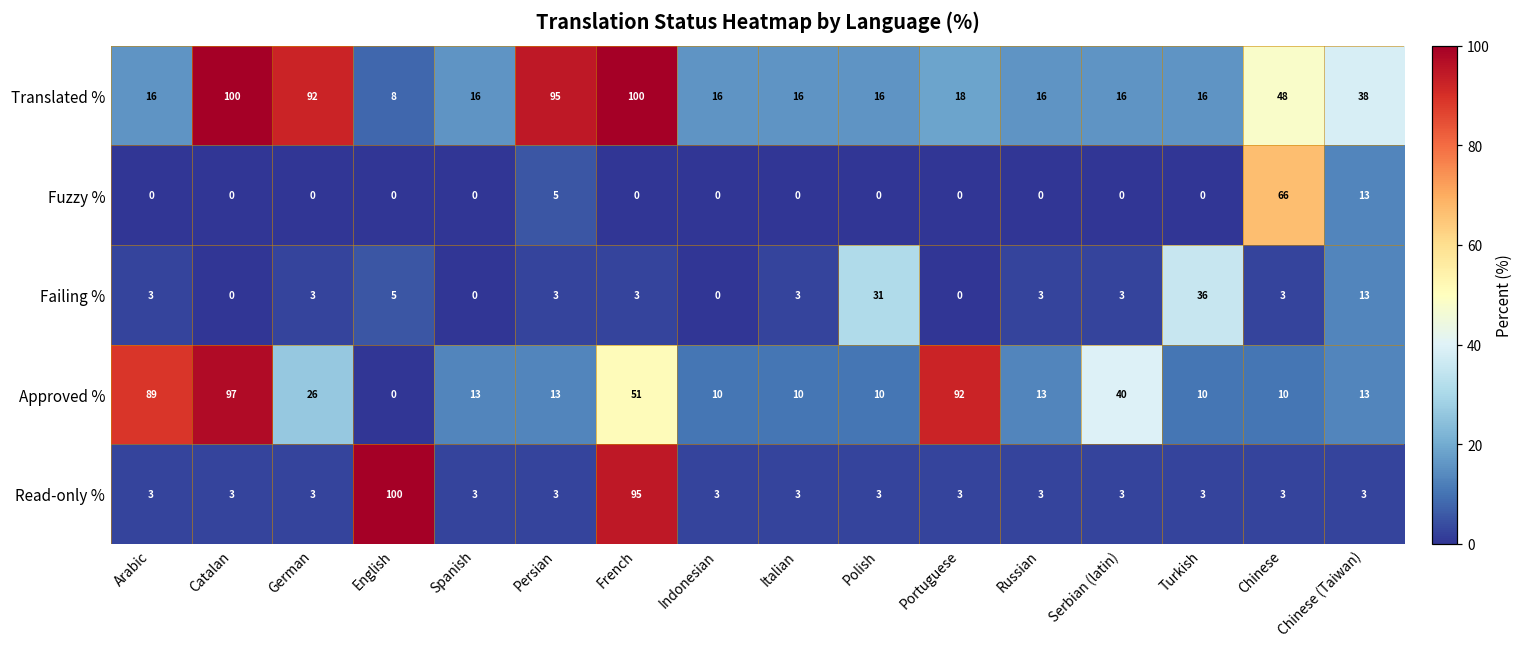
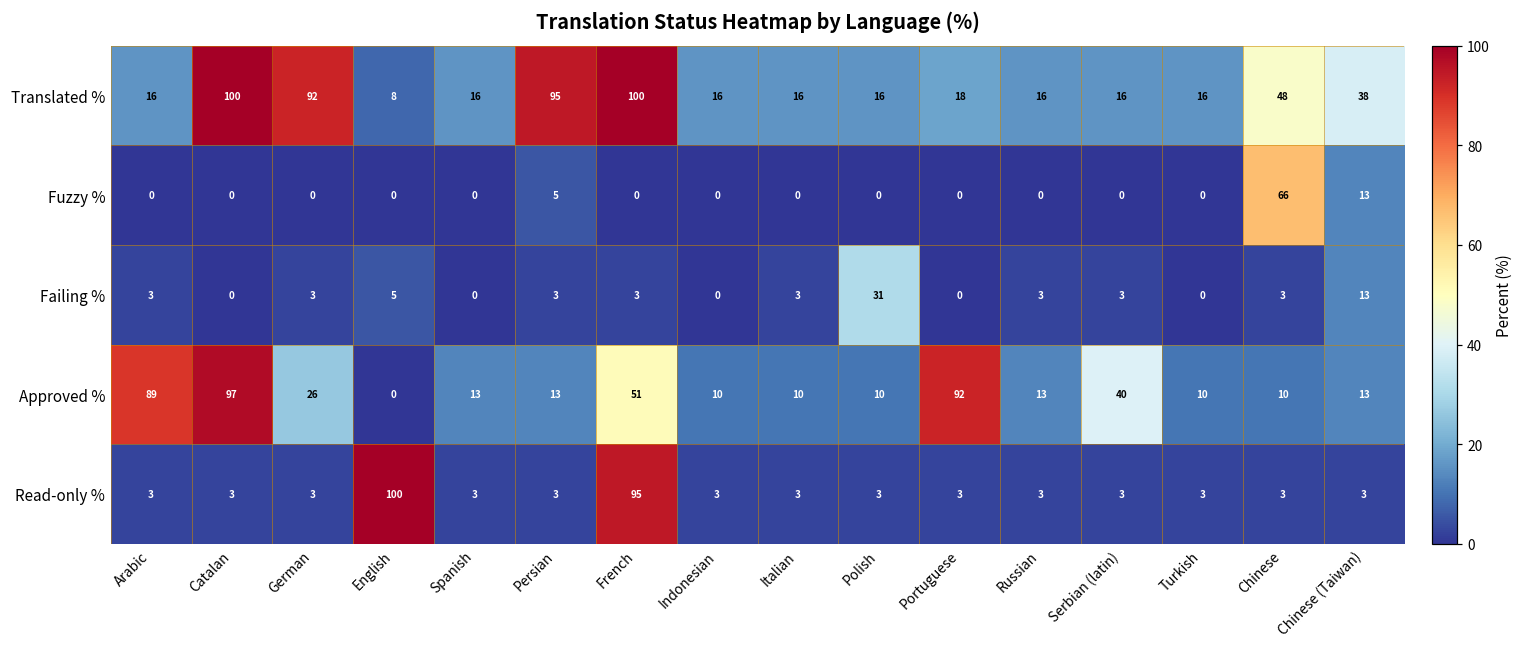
  {
    "Translated %": {
      "Arabic": 16,
      "Catalan": 100,
      "German": 92,
      "English": 8,
      "Spanish": 16,
      "Persian": 95,
      "French": 100,
      "Indonesian": 16,
      "Italian": 16,
      "Polish": 16,
      "Portuguese": 18,
      "Russian": 16,
      "Serbian (latin)": 16,
      "Turkish": 16,
      "Chinese": 48,
      "Chinese (Taiwan)": 38
    },
    "Fuzzy %": {
      "Arabic": 0,
      "Catalan": 0,
      "German": 0,
      "English": 0,
      "Spanish": 0,
      "Persian": 5,
      "French": 0,
      "Indonesian": 0,
      "Italian": 0,
      "Polish": 0,
      "Portuguese": 0,
      "Russian": 0,
      "Serbian (latin)": 0,
      "Turkish": 0,
      "Chinese": 66,
      "Chinese (Taiwan)": 13
    },
    "Failing %": {
      "Arabic": 3,
      "Catalan": 0,
      "German": 3,
      "English": 5,
      "Spanish": 0,
      "Persian": 3,
      "French": 3,
      "Indonesian": 0,
      "Italian": 3,
      "Polish": 31,
      "Portuguese": 0,
      "Russian": 3,
      "Serbian (latin)": 3,
-     "Turkish": 36,
+     "Turkish": 0,
      "Chinese": 3,
      "Chinese (Taiwan)": 13
    },
    "Approved %": {
      "Arabic": 89,
      "Catalan": 97,
      "German": 26,
      "English": 0,
      "Spanish": 13,
      "Persian": 13,
      "French": 51,
      "Indonesian": 10,
      "Italian": 10,
      "Polish": 10,
      "Portuguese": 92,
      "Russian": 13,
      "Serbian (latin)": 40,
      "Turkish": 10,
      "Chinese": 10,
      "Chinese (Taiwan)": 13
    },
    "Read-only %": {
      "Arabic": 3,
      "Catalan": 3,
      "German": 3,
      "English": 100,
      "Spanish": 3,
      "Persian": 3,
      "French": 95,
      "Indonesian": 3,
      "Italian": 3,
      "Polish": 3,
      "Portuguese": 3,
      "Russian": 3,
      "Serbian (latin)": 3,
      "Turkish": 3,
      "Chinese": 3,
      "Chinese (Taiwan)": 3
    }
  }
